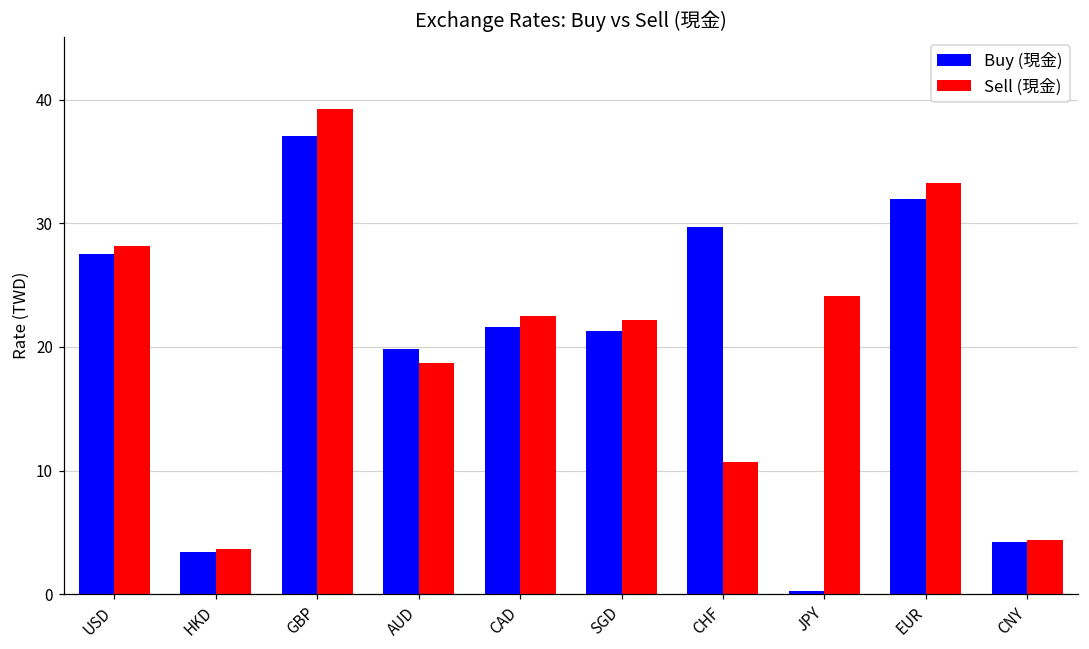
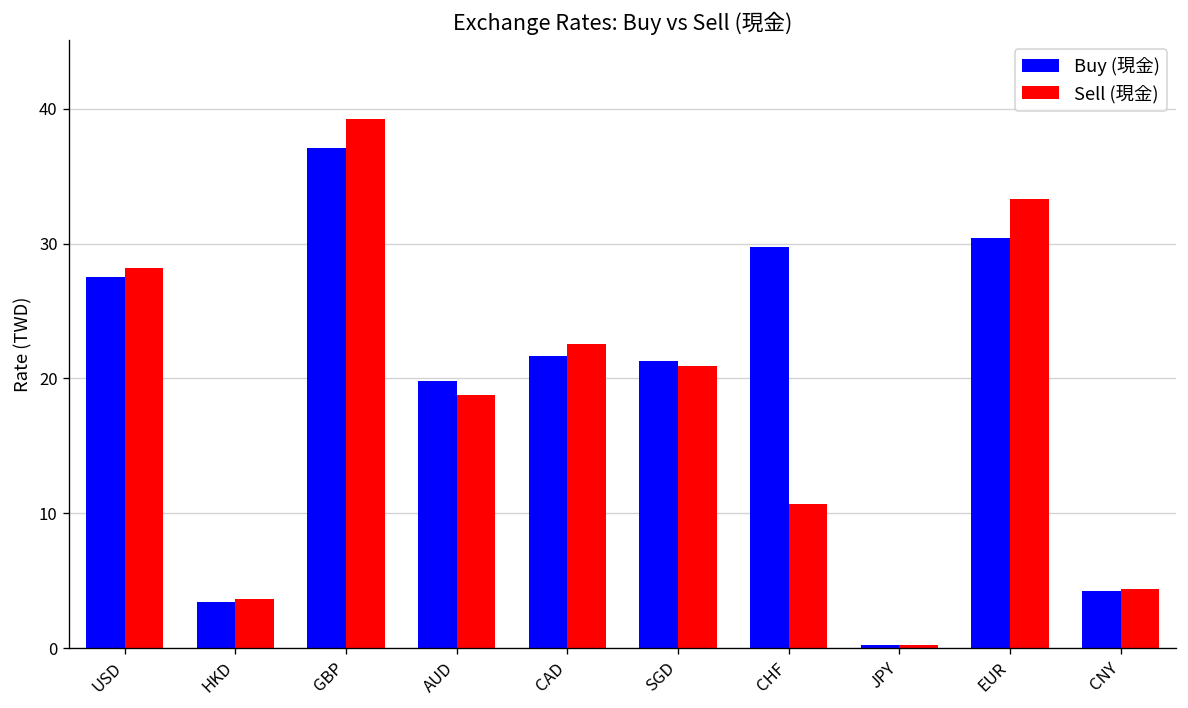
  {
    "Buy (現金)": {
      "USD": 27.5,
      "HKD": 3.4,
      "GBP": 37.1,
      "AUD": 19.8,
      "CAD": 21.6,
      "SGD": 21.3,
      "CHF": 29.7,
      "JPY": 0.2,
-     "EUR": 31.9,
+     "EUR": 30.5,
      "CNY": 4.2
    },
    "Sell (現金)": {
      "USD": 28.2,
      "HKD": 3.6,
      "GBP": 39.2,
      "AUD": 18.7,
      "CAD": 22.5,
-     "SGD": 22.2,
+     "SGD": 21.0,
      "CHF": 10.7,
-     "JPY": 24.1,
+     "JPY": 0.3,
      "EUR": 33.3,
      "CNY": 4.4
    }
  }
